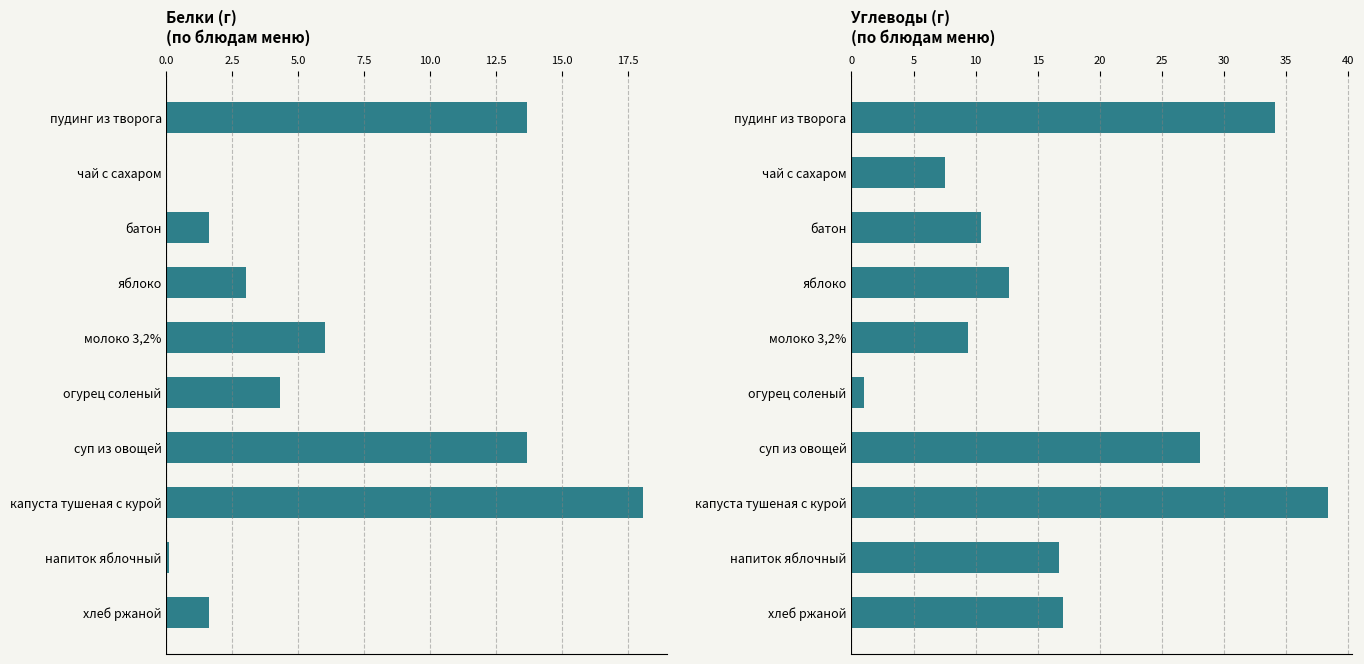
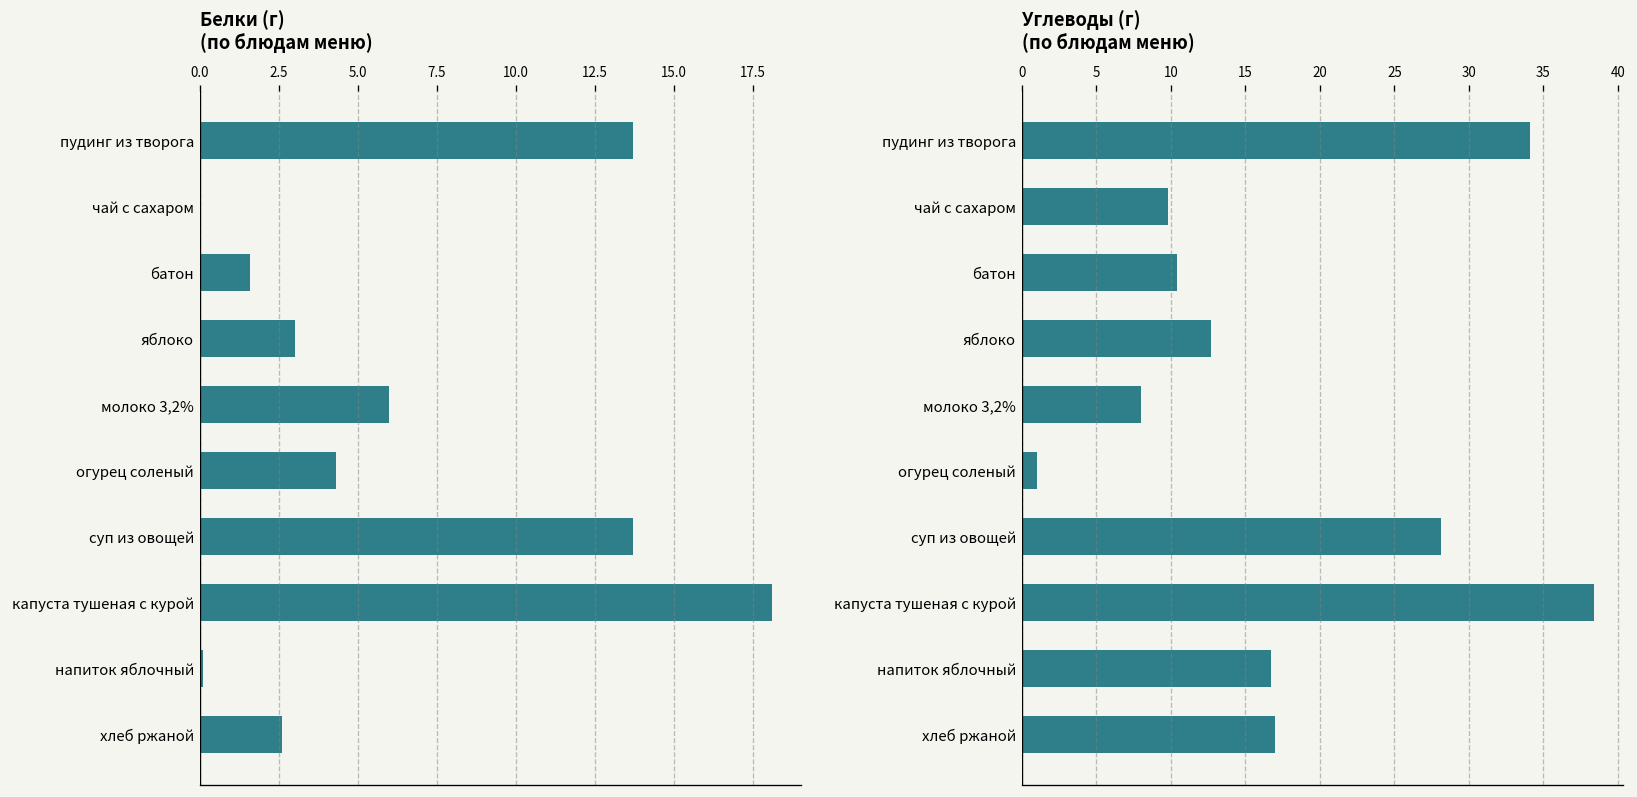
  {
    "Белки (г) (по блюдам меню)": {
      "пудинг из творога": 13.7,
      "чай с сахаром": 0.0,
      "батон": 1.6,
      "яблоко": 3.0,
      "молоко 3,2%": 6.0,
      "огурец соленый": 4.3,
      "суп из овощей": 13.7,
      "капуста тушеная с курой": 18.1,
      "напиток яблочный": 0.1,
-     "хлеб ржаной": 1.6
+     "хлеб ржаной": 2.6
    },
    "Углеводы (г) (по блюдам меню)": {
      "пудинг из творога": 34.1,
-     "чай с сахаром": 7.5,
+     "чай с сахаром": 9.8,
      "батон": 10.4,
      "яблоко": 12.7,
-     "молоко 3,2%": 9.4,
+     "молоко 3,2%": 8.0,
      "огурец соленый": 1.0,
      "суп из овощей": 28.1,
      "капуста тушеная с курой": 38.4,
      "напиток яблочный": 16.7,
      "хлеб ржаной": 17.0
    }
  }
